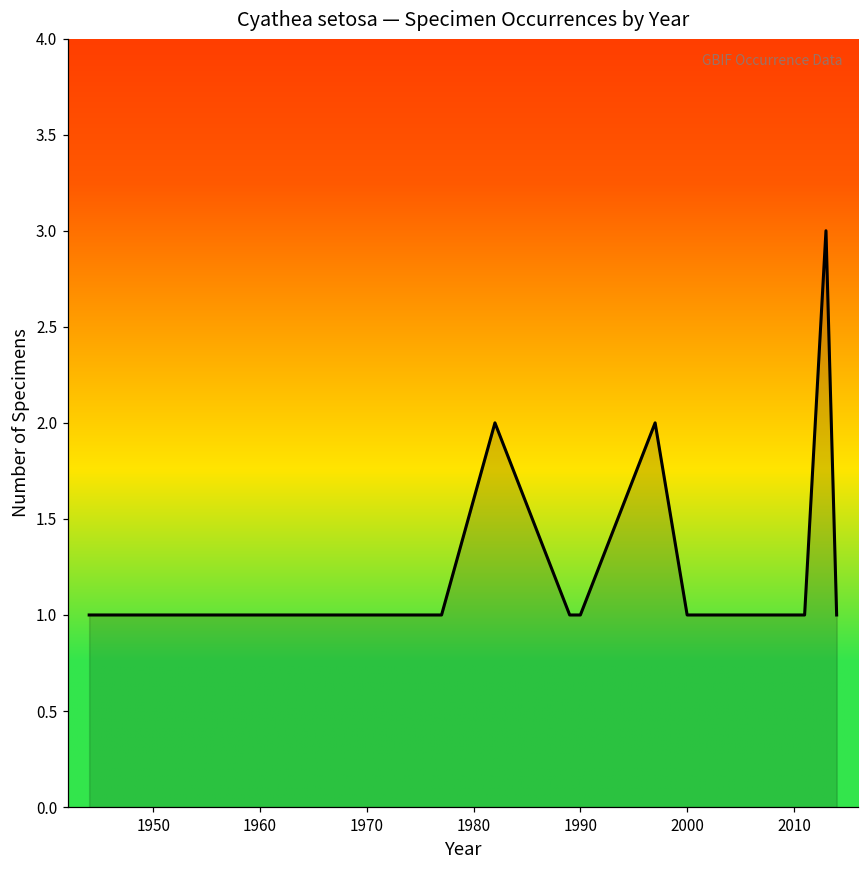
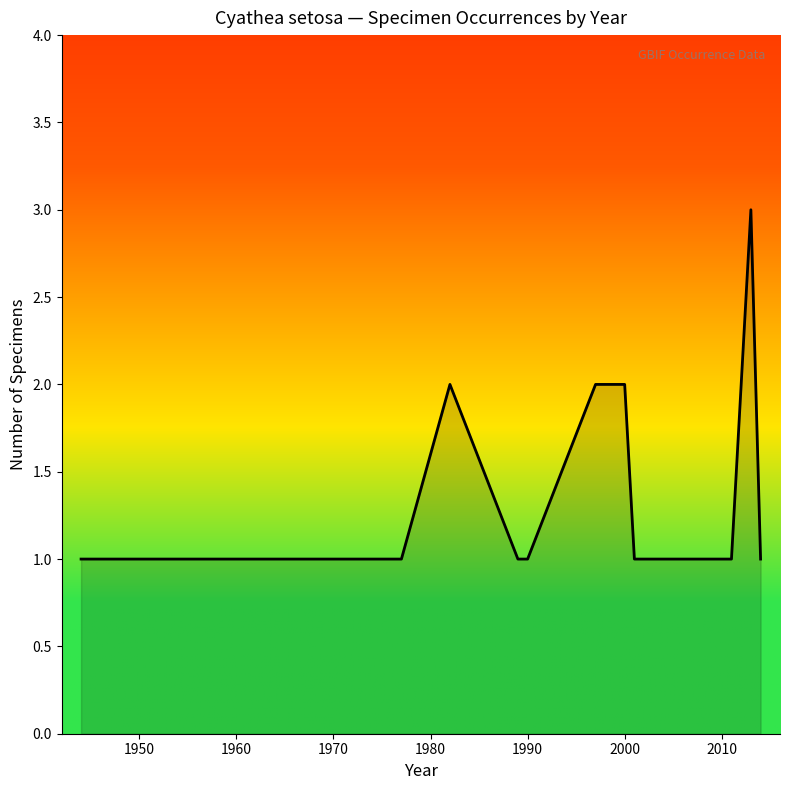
  {
    "1960": 1,
    "1990": 1,
-   "2000": 1,
+   "2000": 2,
    "2010": 1
  }
